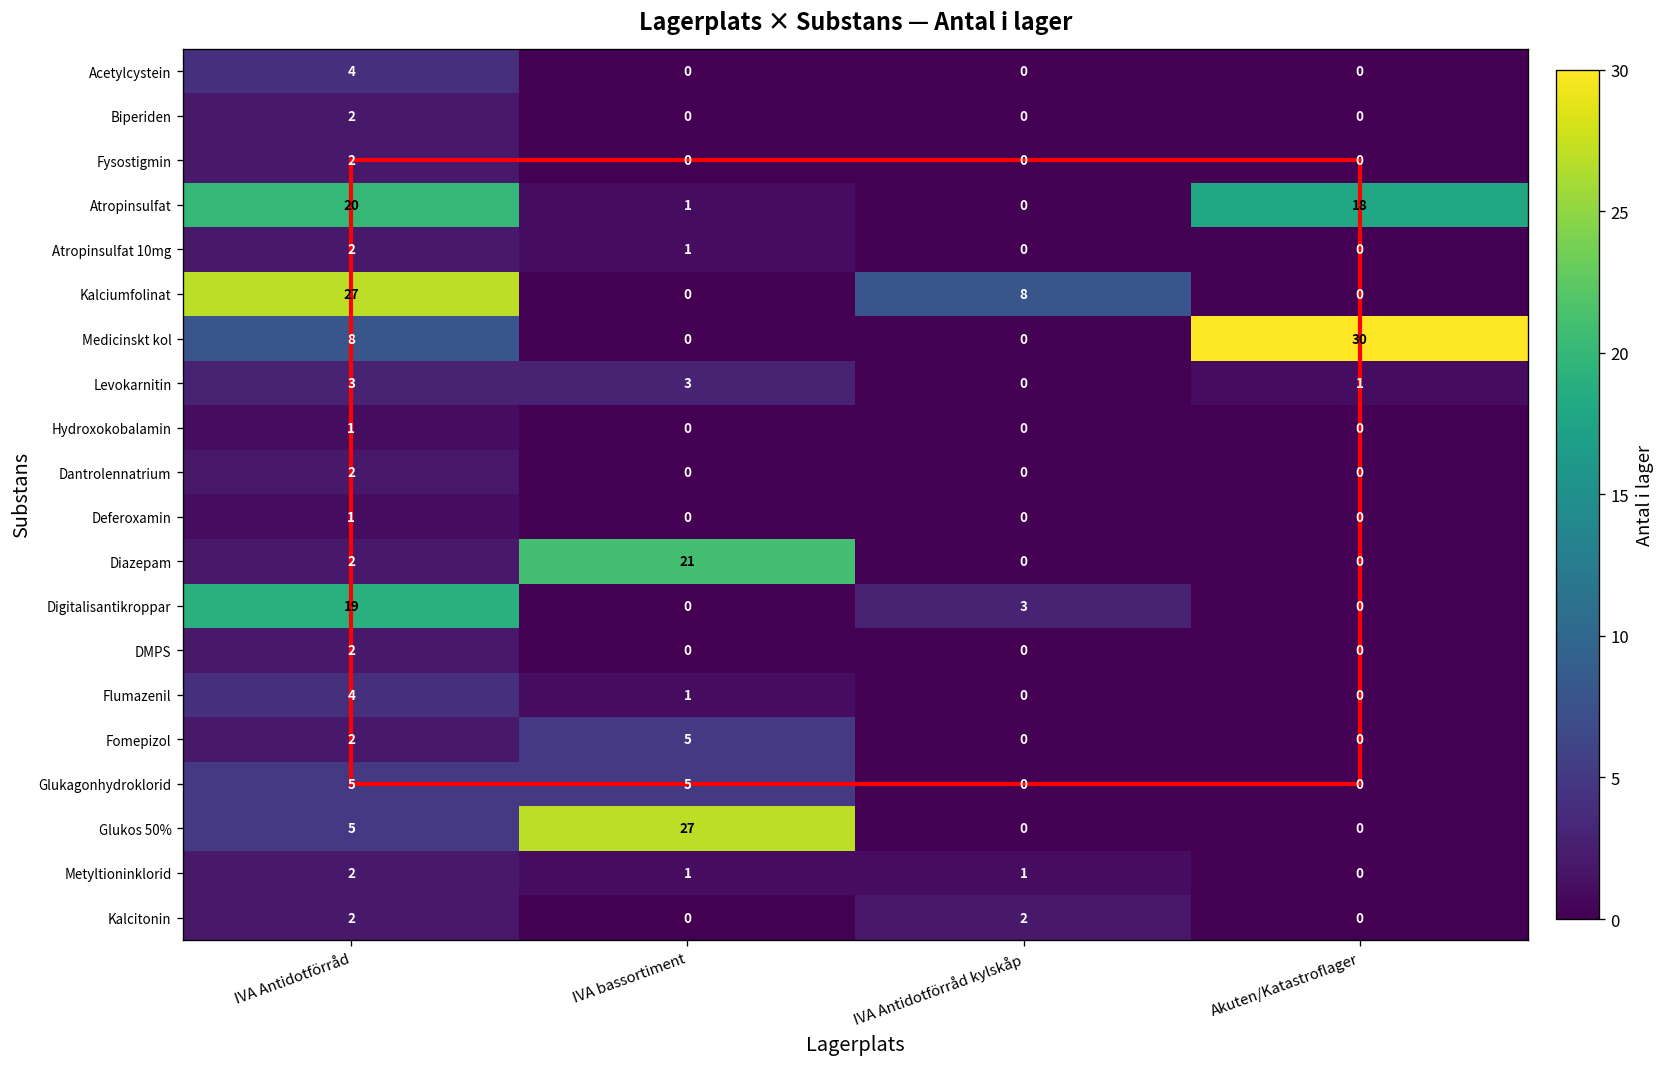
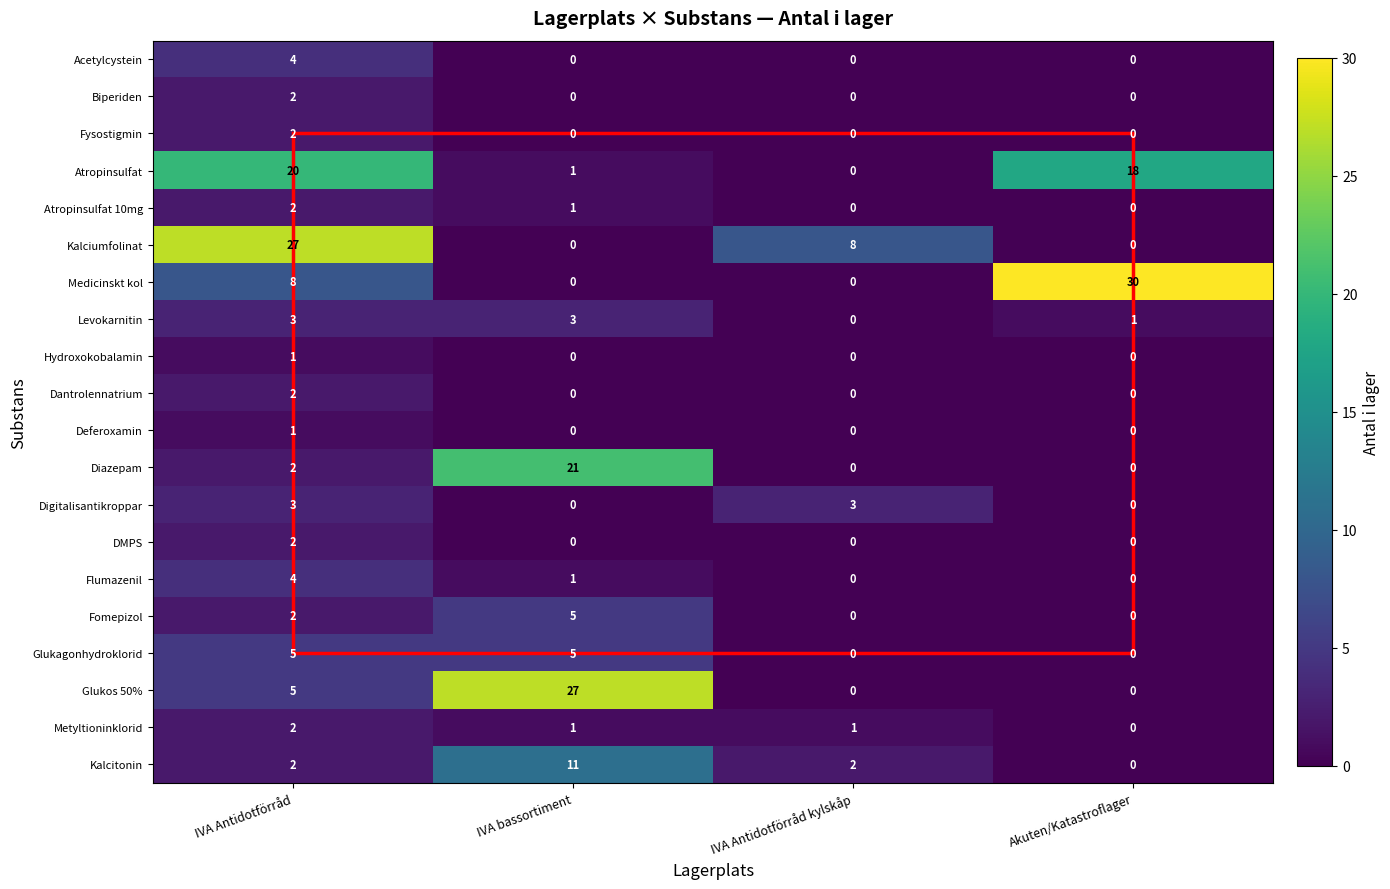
  {
    "Acetylcystein": {
      "IVA Antidotförråd": 4,
      "IVA bassortiment": 0,
      "IVA Antidotförråd kylskåp": 0,
      "Akuten/Katastroflager": 0
    },
    "Biperiden": {
      "IVA Antidotförråd": 2,
      "IVA bassortiment": 0,
      "IVA Antidotförråd kylskåp": 0,
      "Akuten/Katastroflager": 0
    },
    "Fysostigmin": {
      "IVA Antidotförråd": 2,
      "IVA bassortiment": 0,
      "IVA Antidotförråd kylskåp": 0,
      "Akuten/Katastroflager": 0
    },
    "Atropinsulfat": {
      "IVA Antidotförråd": 20,
      "IVA bassortiment": 1,
      "IVA Antidotförråd kylskåp": 0,
      "Akuten/Katastroflager": 18
    },
    "Atropinsulfat 10mg": {
      "IVA Antidotförråd": 2,
      "IVA bassortiment": 1,
      "IVA Antidotförråd kylskåp": 0,
      "Akuten/Katastroflager": 0
    },
    "Kalciumfolinat": {
      "IVA Antidotförråd": 27,
      "IVA bassortiment": 0,
      "IVA Antidotförråd kylskåp": 8,
      "Akuten/Katastroflager": 0
    },
    "Medicinskt kol": {
      "IVA Antidotförråd": 8,
      "IVA bassortiment": 0,
      "IVA Antidotförråd kylskåp": 0,
      "Akuten/Katastroflager": 30
    },
    "Levokarnitin": {
      "IVA Antidotförråd": 3,
      "IVA bassortiment": 3,
      "IVA Antidotförråd kylskåp": 0,
      "Akuten/Katastroflager": 1
    },
    "Hydroxokobalamin": {
      "IVA Antidotförråd": 1,
      "IVA bassortiment": 0,
      "IVA Antidotförråd kylskåp": 0,
      "Akuten/Katastroflager": 0
    },
    "Dantrolennatrium": {
      "IVA Antidotförråd": 2,
      "IVA bassortiment": 0,
      "IVA Antidotförråd kylskåp": 0,
      "Akuten/Katastroflager": 0
    },
    "Deferoxamin": {
      "IVA Antidotförråd": 1,
      "IVA bassortiment": 0,
      "IVA Antidotförråd kylskåp": 0,
      "Akuten/Katastroflager": 0
    },
    "Diazepam": {
      "IVA Antidotförråd": 2,
      "IVA bassortiment": 21,
      "IVA Antidotförråd kylskåp": 0,
      "Akuten/Katastroflager": 0
    },
    "Digitalisantikroppar": {
-     "IVA Antidotförråd": 19,
+     "IVA Antidotförråd": 3,
      "IVA bassortiment": 0,
      "IVA Antidotförråd kylskåp": 3,
      "Akuten/Katastroflager": 0
    },
    "DMPS": {
      "IVA Antidotförråd": 2,
      "IVA bassortiment": 0,
      "IVA Antidotförråd kylskåp": 0,
      "Akuten/Katastroflager": 0
    },
    "Flumazenil": {
      "IVA Antidotförråd": 4,
      "IVA bassortiment": 1,
      "IVA Antidotförråd kylskåp": 0,
      "Akuten/Katastroflager": 0
    },
    "Fomepizol": {
      "IVA Antidotförråd": 2,
      "IVA bassortiment": 5,
      "IVA Antidotförråd kylskåp": 0,
      "Akuten/Katastroflager": 0
    },
    "Glukagonhydroklorid": {
      "IVA Antidotförråd": 5,
      "IVA bassortiment": 5,
      "IVA Antidotförråd kylskåp": 0,
      "Akuten/Katastroflager": 0
    },
    "Glukos 50%": {
      "IVA Antidotförråd": 5,
      "IVA bassortiment": 27,
      "IVA Antidotförråd kylskåp": 0,
      "Akuten/Katastroflager": 0
    },
    "Metyltioninklorid": {
      "IVA Antidotförråd": 2,
      "IVA bassortiment": 1,
      "IVA Antidotförråd kylskåp": 1,
      "Akuten/Katastroflager": 0
    },
    "Kalcitonin": {
      "IVA Antidotförråd": 2,
-     "IVA bassortiment": 0,
+     "IVA bassortiment": 11,
      "IVA Antidotförråd kylskåp": 2,
      "Akuten/Katastroflager": 0
    }
  }
